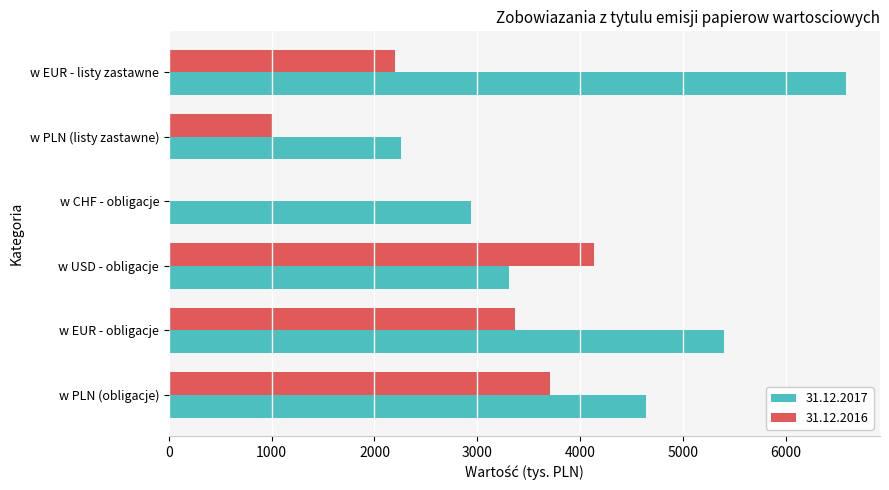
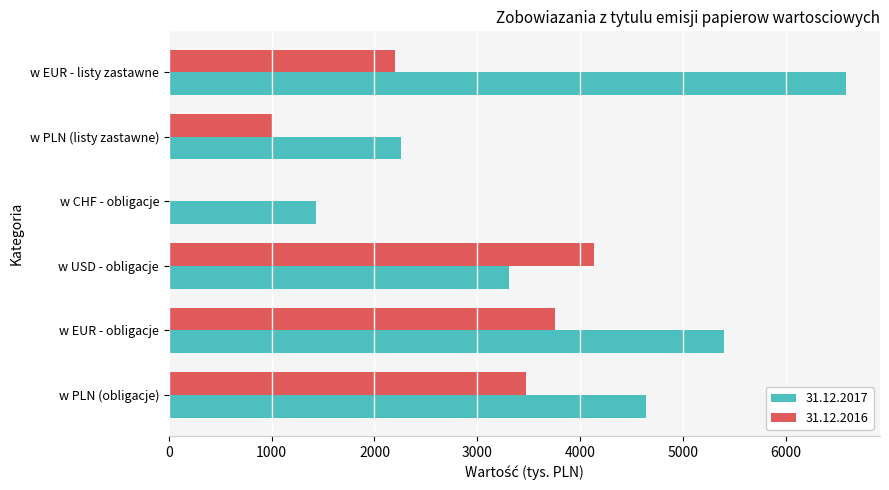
  {
    "31.12.2017": {
      "w EUR - listy zastawne": 6590,
      "w PLN (listy zastawne)": 2260,
-     "w CHF - obligacje": 2940,
+     "w CHF - obligacje": 1430,
      "w USD - obligacje": 3310,
      "w EUR - obligacje": 5400,
      "w PLN (obligacje)": 4640
    },
    "31.12.2016": {
      "w EUR - listy zastawne": 2200,
      "w PLN (listy zastawne)": 1000,
      "w CHF - obligacje": 0,
      "w USD - obligacje": 4140,
-     "w EUR - obligacje": 3370,
-     "w PLN (obligacje)": 3700
+     "w EUR - obligacje": 3760,
+     "w PLN (obligacje)": 3480
    }
  }
